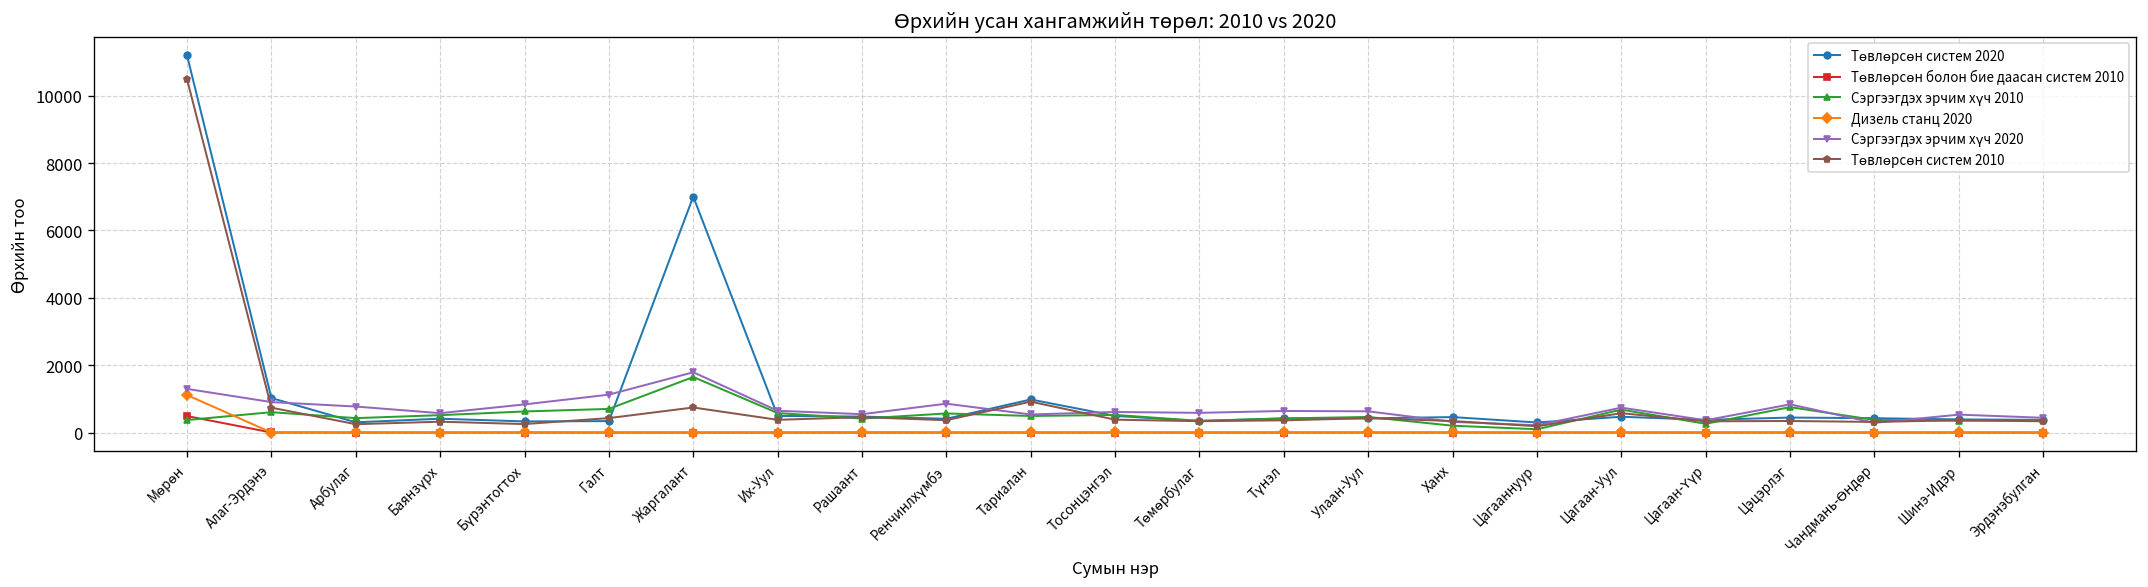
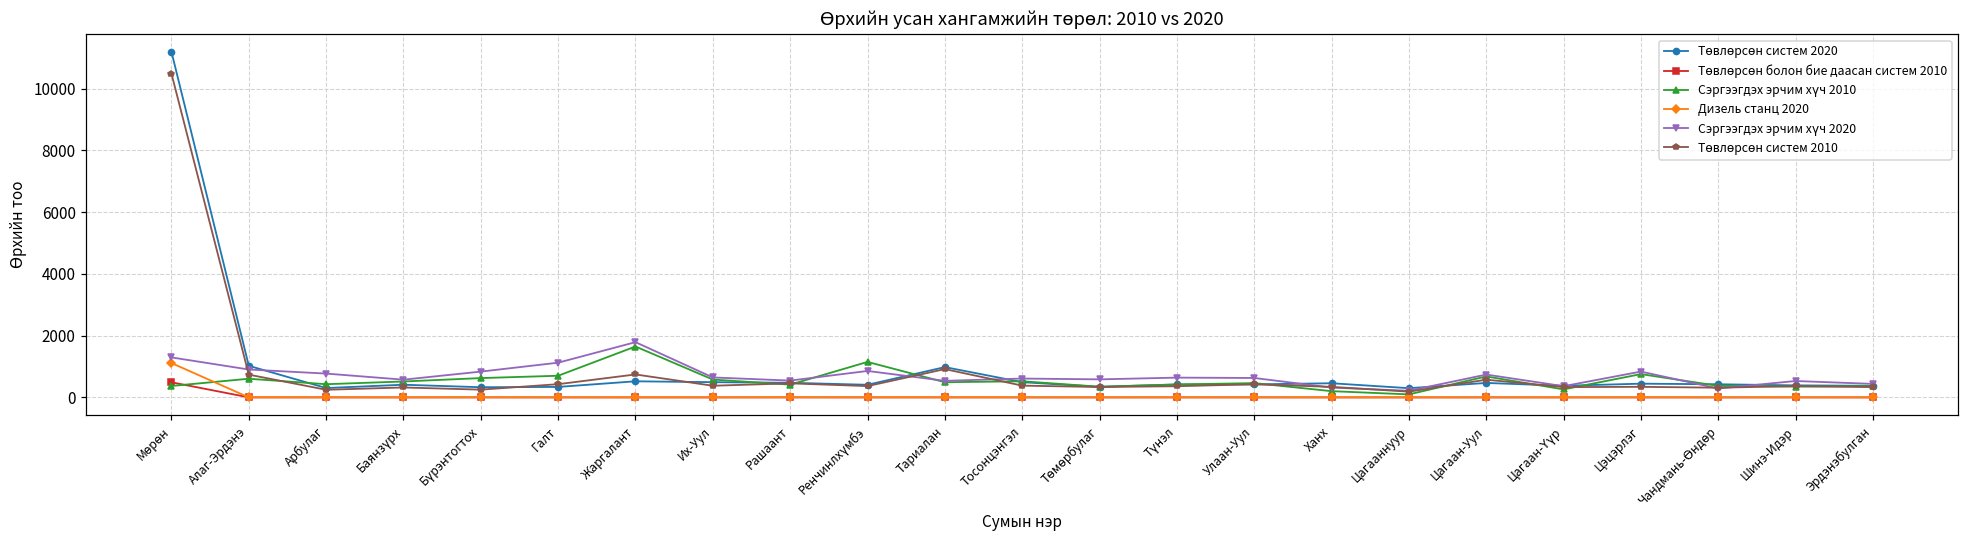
  {
    "Төвлөрсөн систем 2020": {
      "Мөрөн": 11200,
      "Алаг-Эрдэнэ": 1000,
-     "Жаргалант": 7000,
+     "Жаргалант": 500,
      "Ханх": 500,
      "Цагаан-Уул": 500,
      "Цэцэрлэг": 400
    },
    "Төвлөрсөн болон бие даасан систем 2010": {
      "Мөрөн": 500
    },
    "Сэргээгдэх эрчим хүч 2010": {
      "Мөрөн": 400,
      "Алаг-Эрдэнэ": 600,
      "Арбулаг": 400,
      "Бүрэнтогтох": 600,
      "Галт": 700,
      "Жаргалант": 1600,
-     "Ренчинлхүмбэ": 600,
+     "Ренчинлхүмбэ": 1100,
      "Ханх": 200
    },
    "Дизель станц 2020": {
      "Мөрөн": 1100
    },
    "Сэргээгдэх эрчим хүч 2020": {
      "Мөрөн": 1300,
      "Алаг-Эрдэнэ": 900,
      "Арбулаг": 800,
      "Бүрэнтогтох": 800,
      "Галт": 1100,
      "Жаргалант": 1800,
      "Ренчинлхүмбэ": 900,
      "Төмөрбулаг": 600,
      "Түнэл": 600,
      "Улаан-Уул": 600,
      "Шинэ-Идэр": 500
    },
    "Төвлөрсөн систем 2010": {
      "Мөрөн": 10500,
      "Алаг-Эрдэнэ": 700,
      "Жаргалант": 700,
      "Их-Уул": 400,
      "Тосонцэнгэл": 400,
      "Цагаан-Уул": 600,
      "Цэцэрлэг": 300
    }
  }
